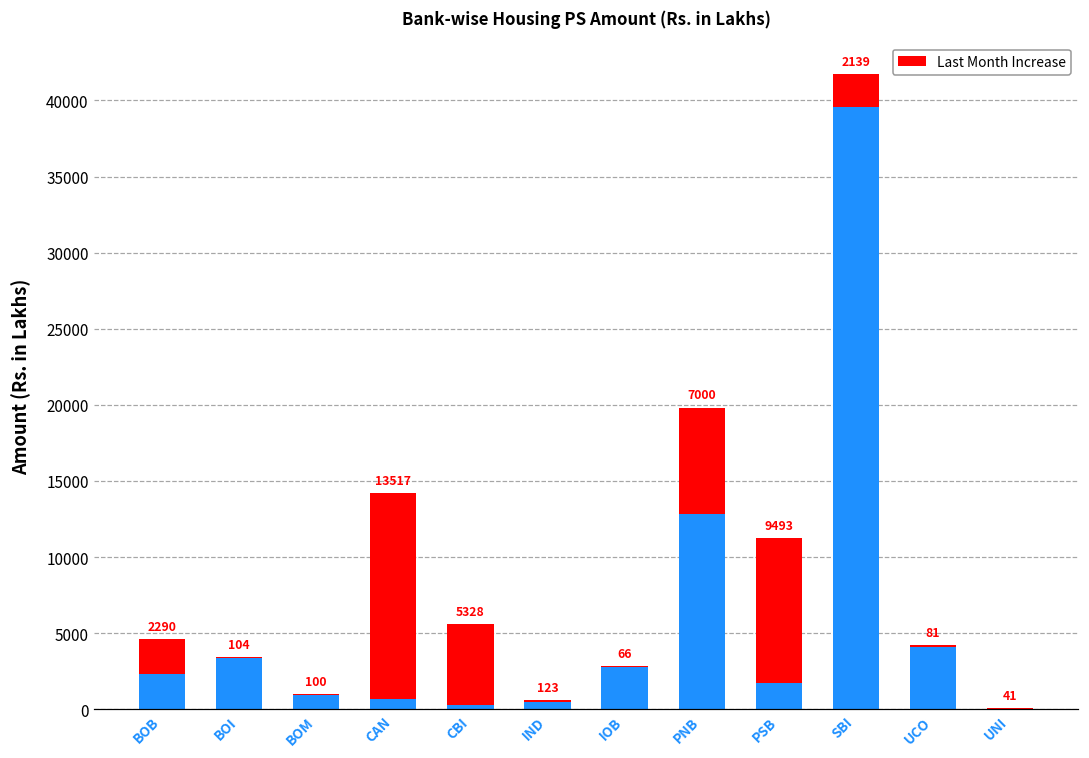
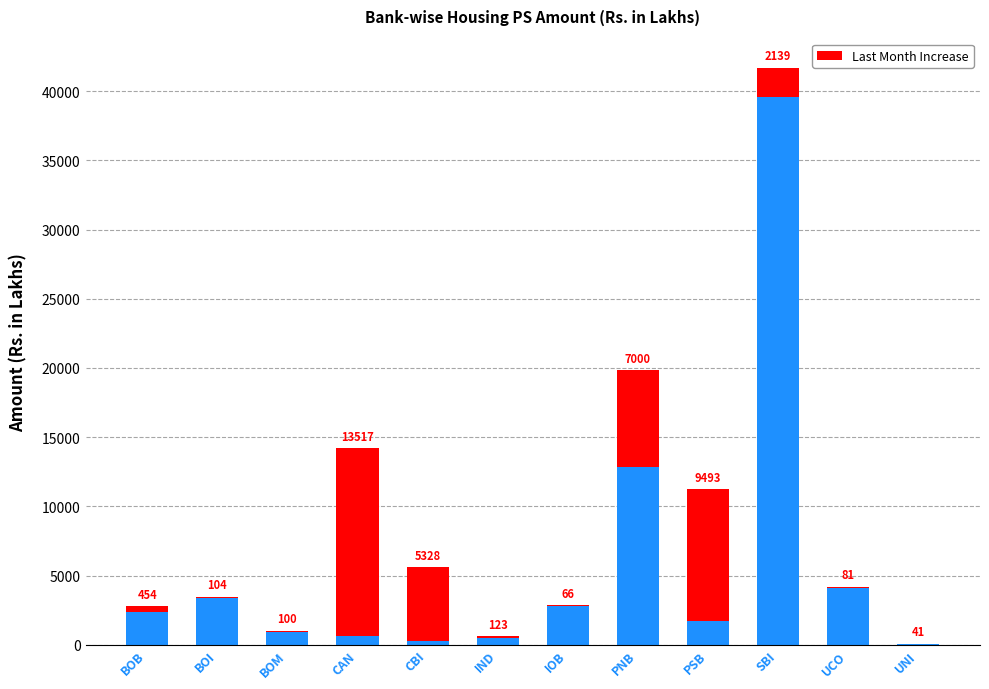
  {
    "Last Month Increase": {
-     "BOB": 2290,
+     "BOB": 454,
      "BOI": 104,
      "BOM": 100,
      "CAN": 13517,
      "CBI": 5328,
      "IND": 123,
      "IOB": 66,
      "PNB": 7000,
      "PSB": 9493,
      "SBI": 2139,
      "UCO": 81,
      "UNI": 41
    }
  }
